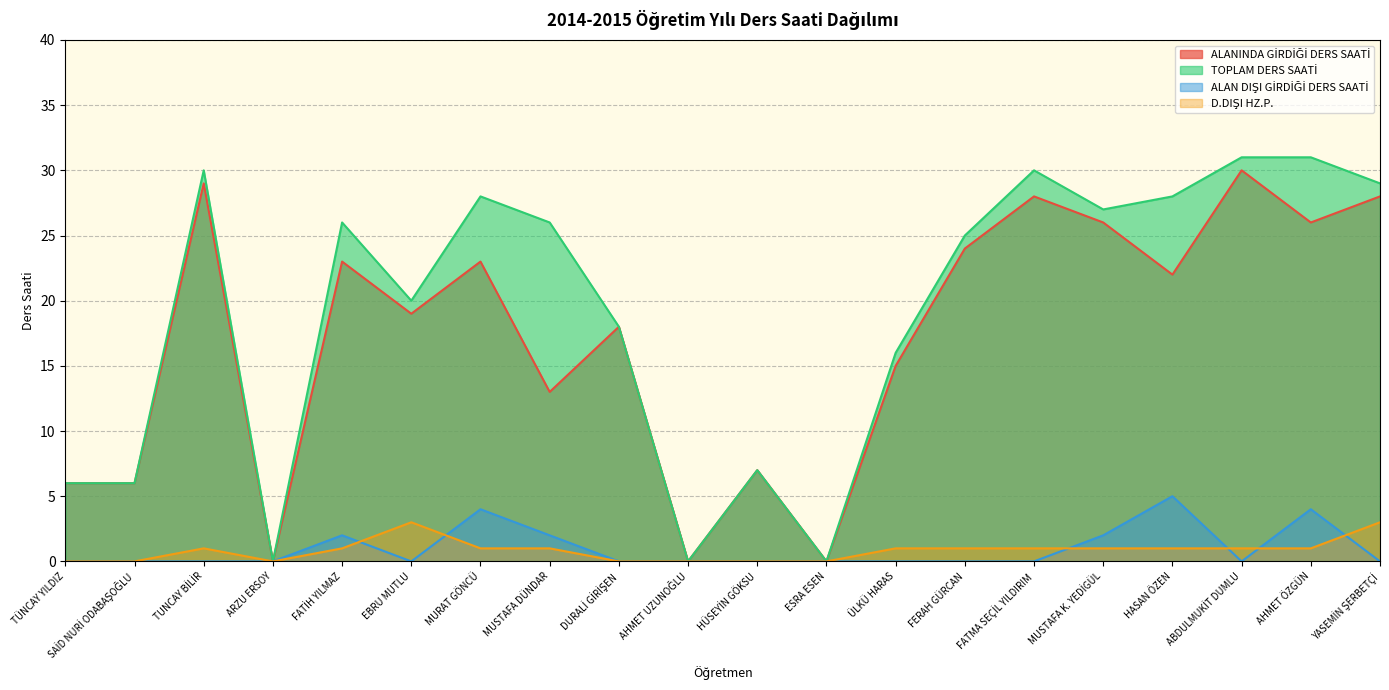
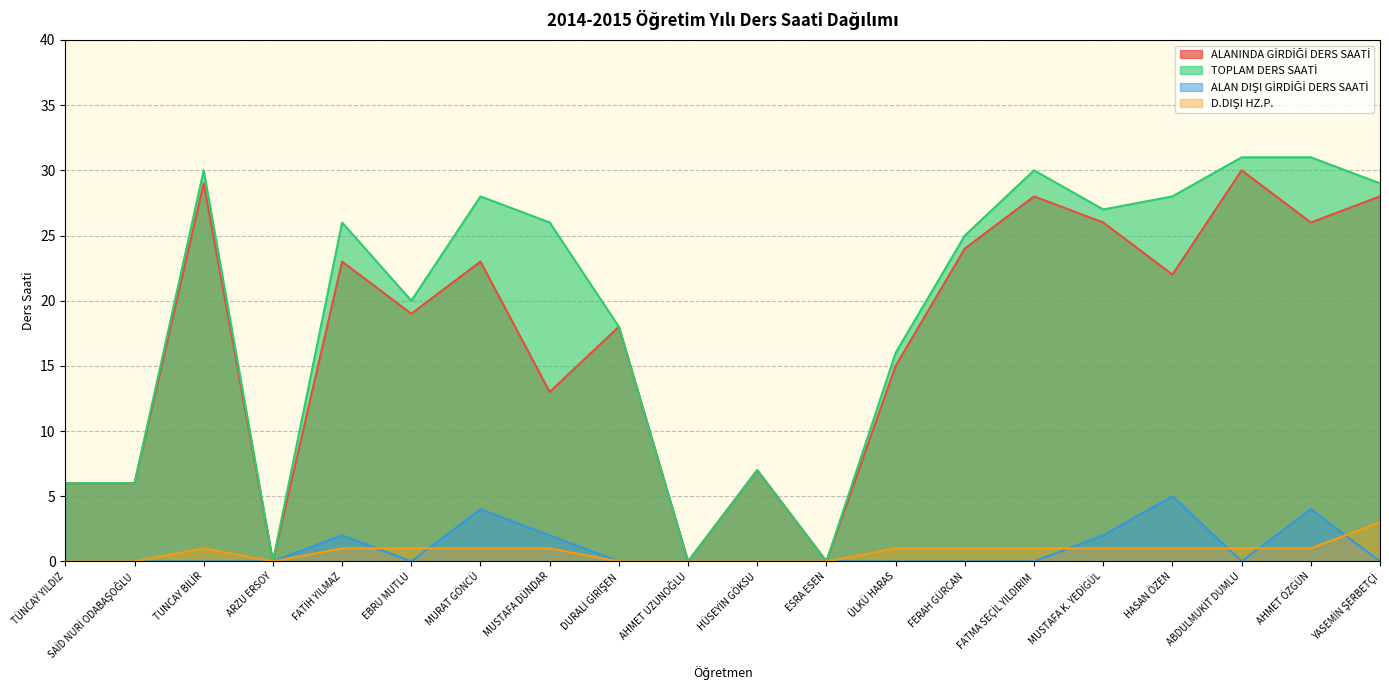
  {
    "ALANINDA GİRDİĞİ DERS SAATİ": {
      "TUNCAY BİLİR": 29,
      "FATİH YILMAZ": 23,
      "EBRU MUTLU": 19,
      "MURAT GÖNCÜ": 23,
      "MUSTAFA DÜNDAR": 13,
      "ÜLKÜ HARAS": 15,
      "FERAH GÜRCAN": 24,
      "FATMA SEÇİL YILDIRIM": 28,
      "MUSTAFA K. YEDİGÜL": 26,
      "HASAN ÖZEN": 22,
      "ABDULMUKİT DUMLU": 30,
      "AHMET ÖZGÜN": 26,
      "YASEMİN ŞERBETÇİ": 28
    },
    "TOPLAM DERS SAATİ": {
      "TUNCAY BİLİR": 30,
      "FATİH YILMAZ": 26,
      "EBRU MUTLU": 20,
      "MURAT GÖNCÜ": 28,
      "MUSTAFA DÜNDAR": 26,
      "ÜLKÜ HARAS": 16,
      "FERAH GÜRCAN": 25,
      "FATMA SEÇİL YILDIRIM": 30,
      "MUSTAFA K. YEDİGÜL": 27,
      "HASAN ÖZEN": 28,
      "ABDULMUKİT DUMLU": 31,
      "AHMET ÖZGÜN": 31,
      "YASEMİN ŞERBETÇİ": 29
    },
    "ALAN DIŞI GİRDİĞİ DERS SAATİ": {
      "TUNCAY BİLİR": 0,
      "FATİH YILMAZ": 2,
      "EBRU MUTLU": 0,
      "MURAT GÖNCÜ": 4,
      "MUSTAFA DÜNDAR": 2,
      "ÜLKÜ HARAS": 0,
      "FERAH GÜRCAN": 0,
      "FATMA SEÇİL YILDIRIM": 0,
      "MUSTAFA K. YEDİGÜL": 2,
      "HASAN ÖZEN": 5,
      "ABDULMUKİT DUMLU": 0,
      "AHMET ÖZGÜN": 4,
      "YASEMİN ŞERBETÇİ": 0
    },
    "D.DIŞI HZ.P.": {
      "TUNCAY BİLİR": 1,
      "FATİH YILMAZ": 1,
-     "EBRU MUTLU": 3,
+     "EBRU MUTLU": 1,
      "MURAT GÖNCÜ": 1,
      "MUSTAFA DÜNDAR": 1,
      "ÜLKÜ HARAS": 1,
      "FERAH GÜRCAN": 1,
      "FATMA SEÇİL YILDIRIM": 1,
      "MUSTAFA K. YEDİGÜL": 1,
      "HASAN ÖZEN": 1,
      "ABDULMUKİT DUMLU": 1,
      "AHMET ÖZGÜN": 1,
      "YASEMİN ŞERBETÇİ": 3
    }
  }
